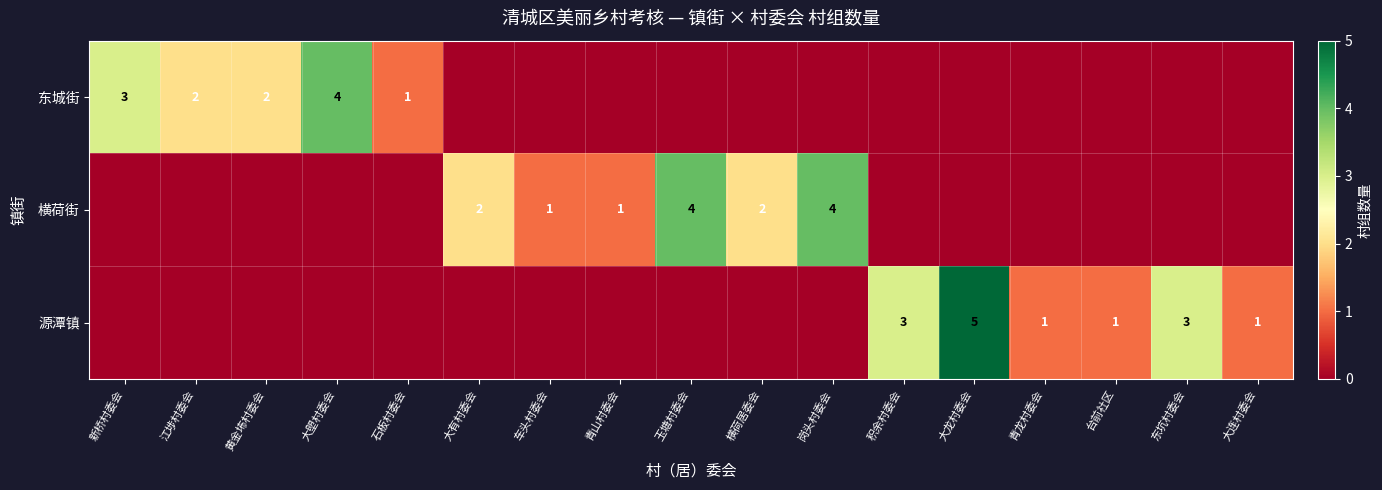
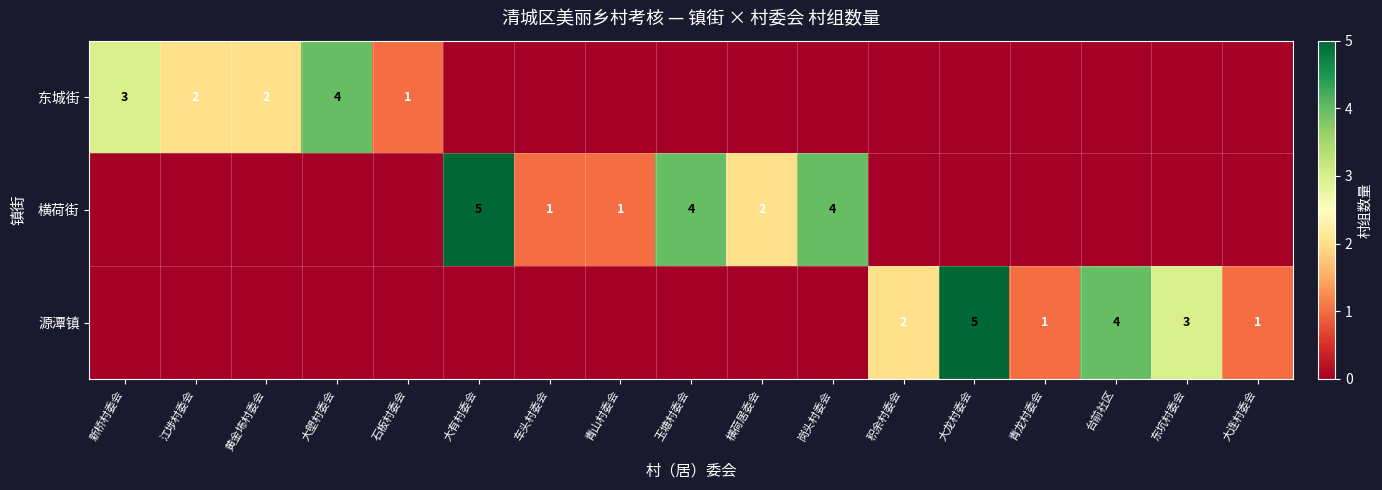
  {
    "东城街": {
      "新桥村委会": 3,
      "江埗村委会": 2,
      "黄金㘵村委会": 2,
      "大塱村委会": 4,
      "石板村委会": 1
    },
    "横荷街": {
-     "大有村委会": 2,
+     "大有村委会": 5,
      "车头村委会": 1,
      "青山村委会": 1,
      "玉塘村委会": 4,
      "横荷居委会": 2,
      "岗头村委会": 4
    },
    "源潭镇": {
-     "积余村委会": 3,
+     "积余村委会": 2,
      "大龙村委会": 5,
      "青龙村委会": 1,
-     "台前社区": 1,
+     "台前社区": 4,
      "东坑村委会": 3,
      "大连村委会": 1
    }
  }
